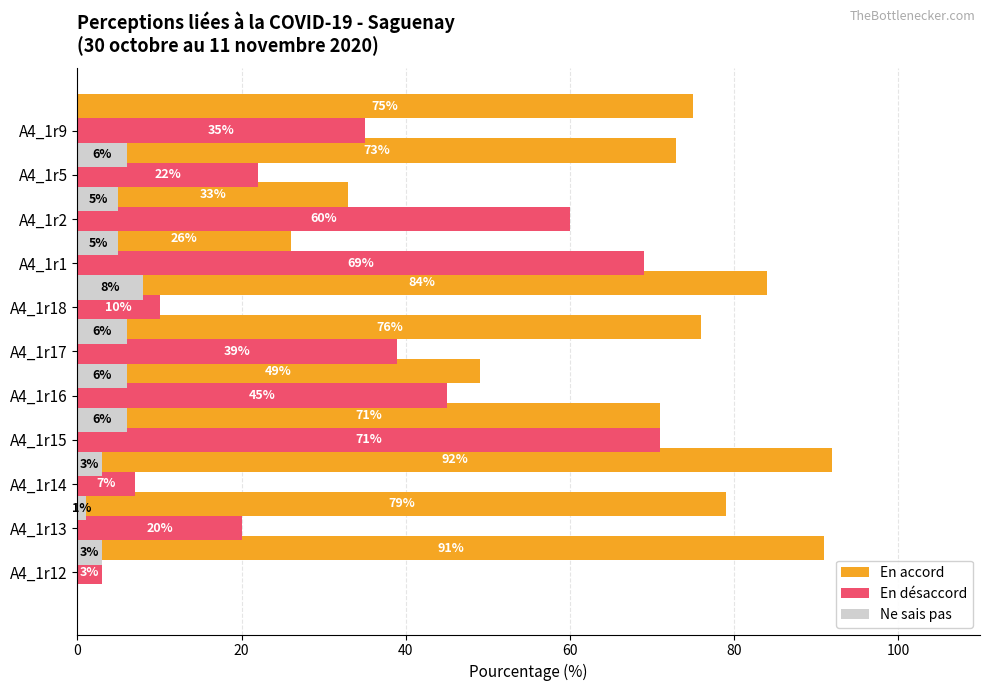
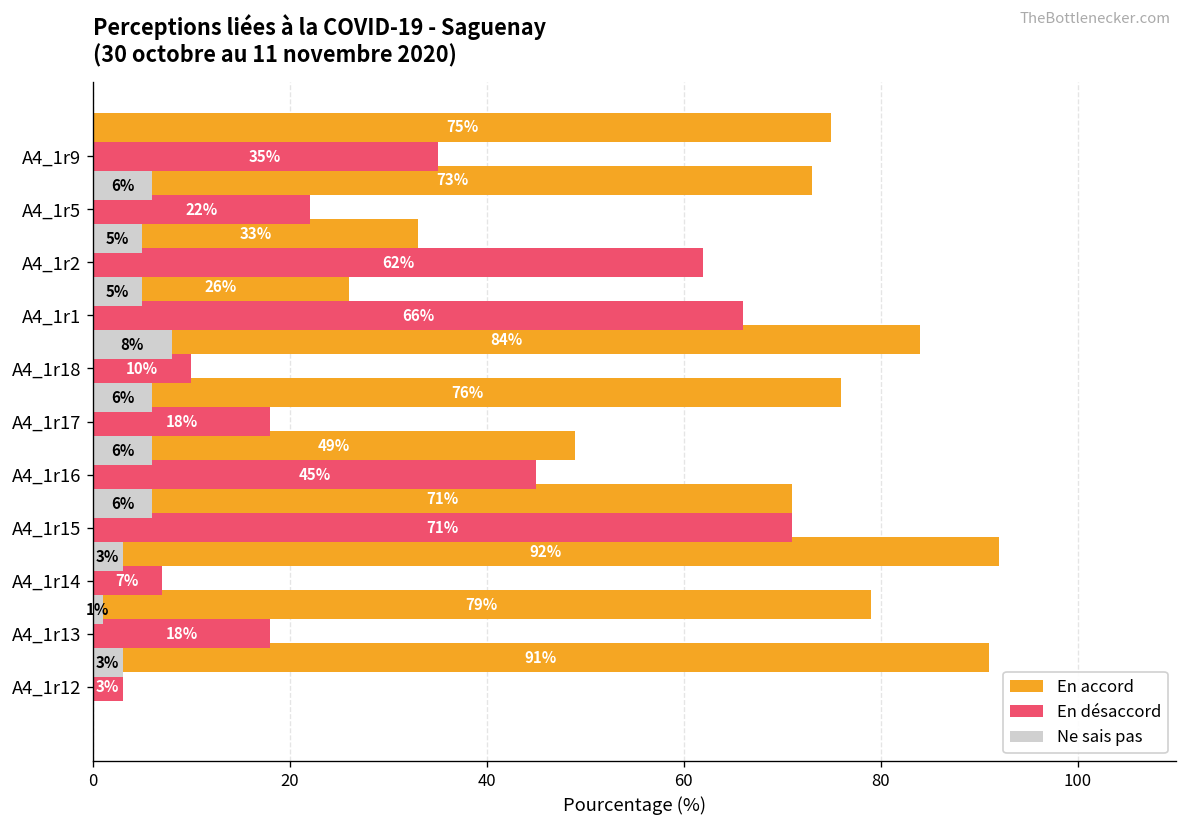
  {
    "En désaccord": {
      "A4_1r9": "35%",
      "A4_1r5": "22%",
-     "A4_1r2": "60%",
-     "A4_1r1": "69%",
+     "A4_1r2": "62%",
+     "A4_1r1": "66%",
      "A4_1r18": "10%",
-     "A4_1r17": "39%",
+     "A4_1r17": "18%",
      "A4_1r16": "45%",
      "A4_1r15": "71%",
      "A4_1r14": "7%",
-     "A4_1r13": "20%",
+     "A4_1r13": "18%",
      "A4_1r12": "3%"
    }
  }
